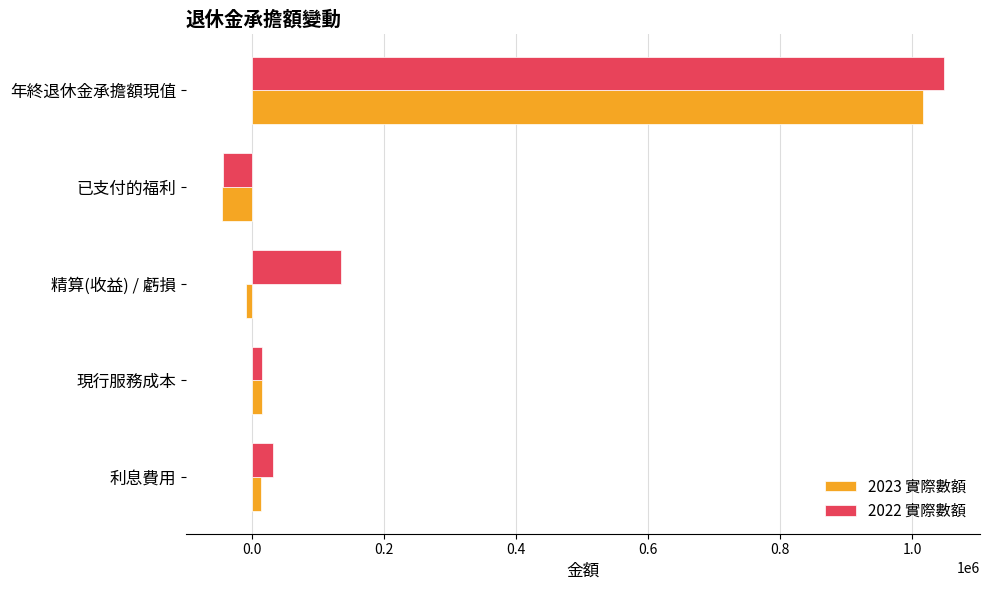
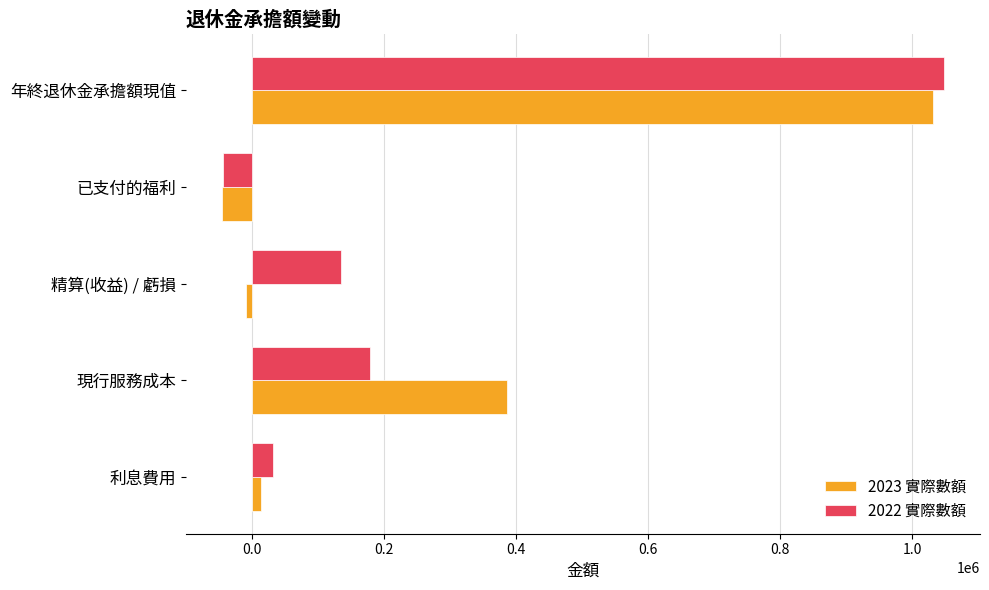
  {
    "2023 實際數額": {
-     "年終退休金承擔額現值": 1020000,
+     "年終退休金承擔額現值": 1030000,
      "已支付的福利": -50000,
      "精算(收益) / 虧損": -10000,
-     "現行服務成本": 20000,
+     "現行服務成本": 390000,
      "利息費用": 10000
    },
    "2022 實際數額": {
      "年終退休金承擔額現值": 1050000,
      "已支付的福利": -40000,
      "精算(收益) / 虧損": 130000,
-     "現行服務成本": 20000,
+     "現行服務成本": 180000,
      "利息費用": 30000
    }
  }
